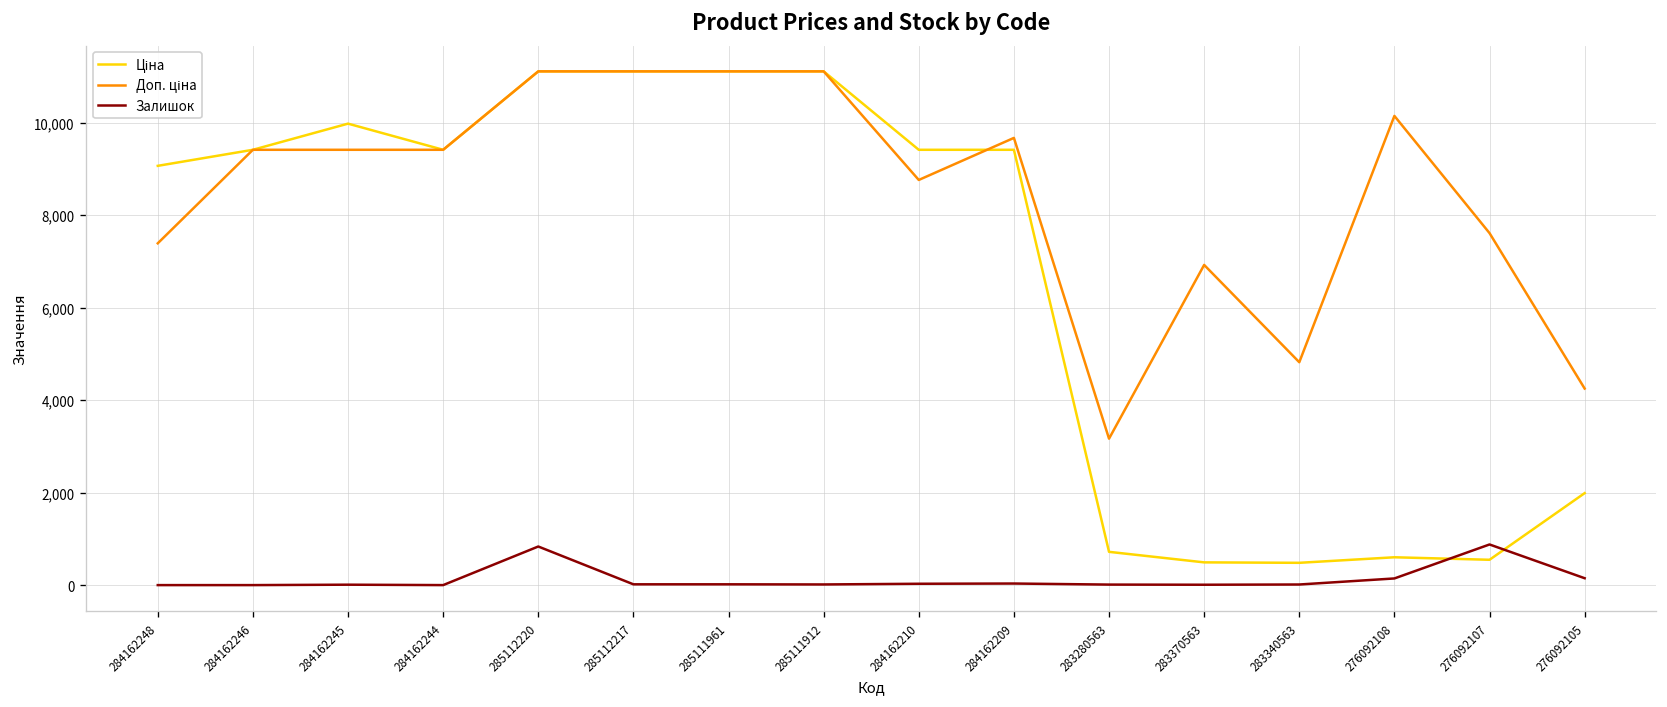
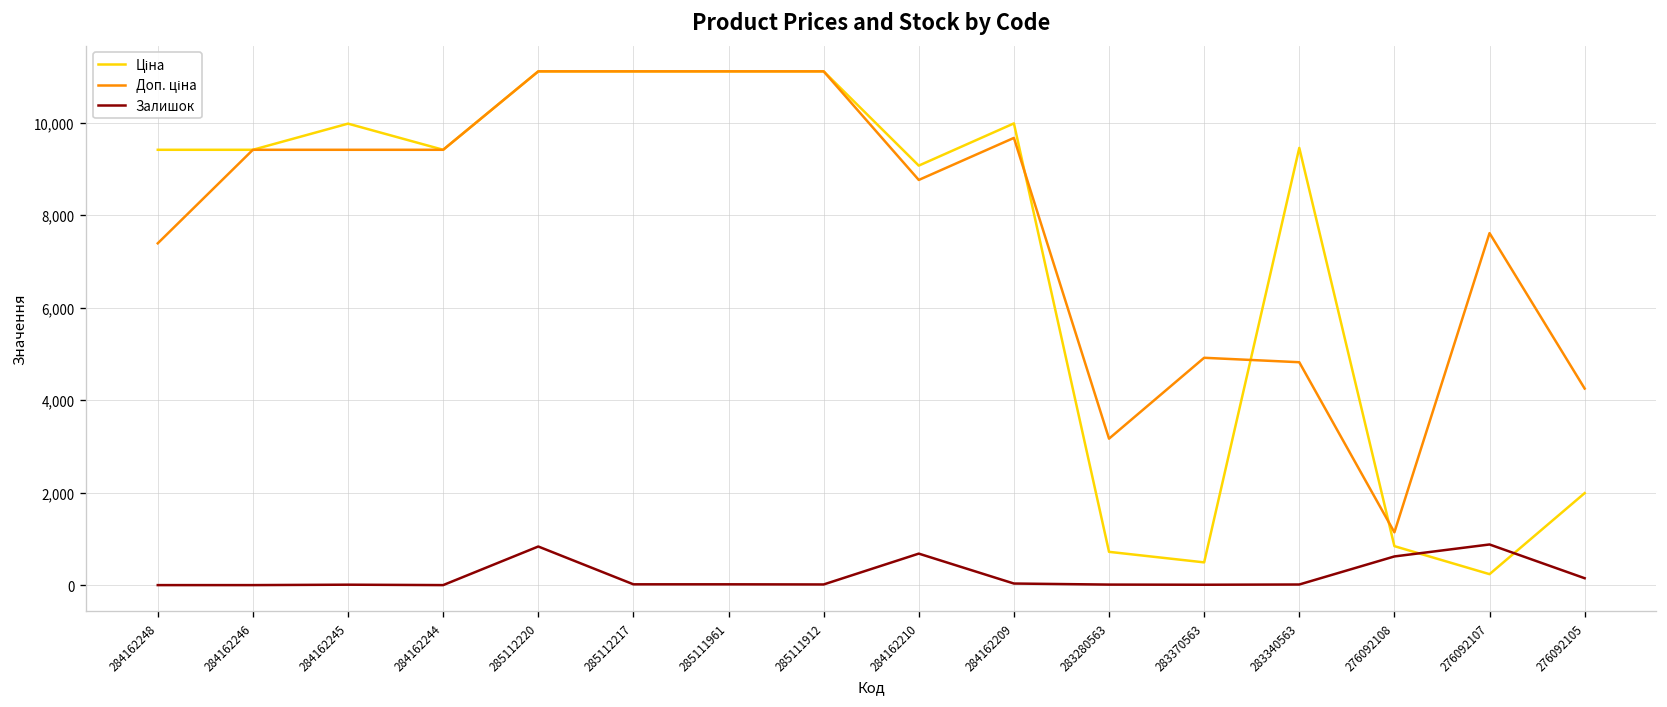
  {
    "Ціна": {
-     "284162248": "9,100",
+     "284162248": "9,400",
      "284162245": "10,000",
-     "284162210": "9,400",
-     "284162209": "9,400",
+     "284162210": "9,100",
+     "284162209": "10,000",
      "283280563": "700",
      "283370563": "500",
-     "283340563": "500",
-     "276092108": "600",
-     "276092107": "500",
+     "283340563": "9,500",
+     "276092108": "800",
+     "276092107": "200",
      "276092105": "2,000"
    },
    "Доп. ціна": {
      "284162248": "7,400",
      "284162245": "9,400",
      "284162210": "8,800",
      "284162209": "9,700",
      "283280563": "3,200",
-     "283370563": "6,900",
+     "283370563": "4,900",
      "283340563": "4,800",
-     "276092108": "10,100",
+     "276092108": "1,100",
      "276092107": "7,600",
      "276092105": "4,300"
    },
    "Залишок": {
      "284162248": "0",
      "284162246": "0",
      "284162245": "0",
      "284162244": "0",
      "285112220": "800",
      "285112217": "0",
      "285111961": "0",
      "285111912": "0",
-     "284162210": "0",
+     "284162210": "700",
      "284162209": "0",
      "283280563": "0",
      "283370563": "0",
      "283340563": "0",
-     "276092108": "100",
+     "276092108": "600",
      "276092107": "900",
      "276092105": "100"
    }
  }
